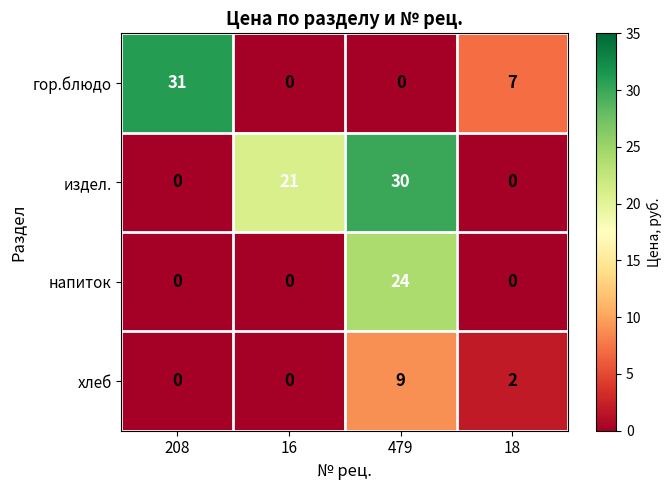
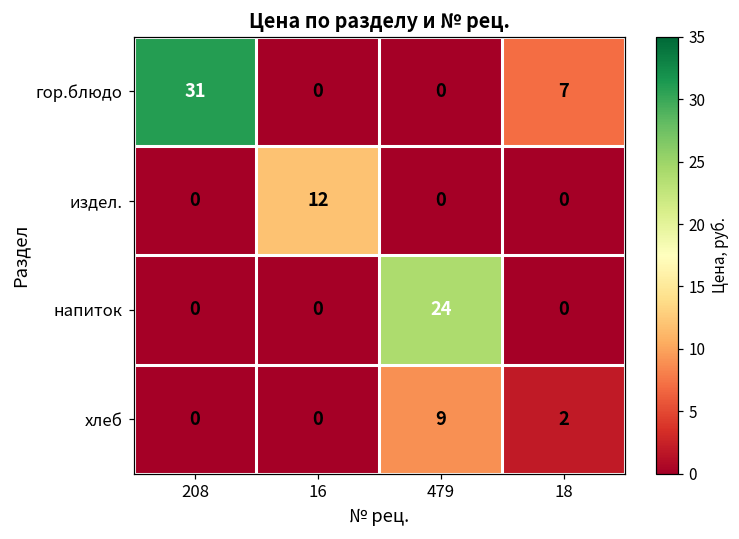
  {
    "гор.блюдо": {
      "208": 31,
      "16": 0,
      "479": 0,
      "18": 7
    },
    "издел.": {
      "208": 0,
-     "16": 21,
-     "479": 30,
+     "16": 12,
+     "479": 0,
      "18": 0
    },
    "напиток": {
      "208": 0,
      "16": 0,
      "479": 24,
      "18": 0
    },
    "хлеб": {
      "208": 0,
      "16": 0,
      "479": 9,
      "18": 2
    }
  }
